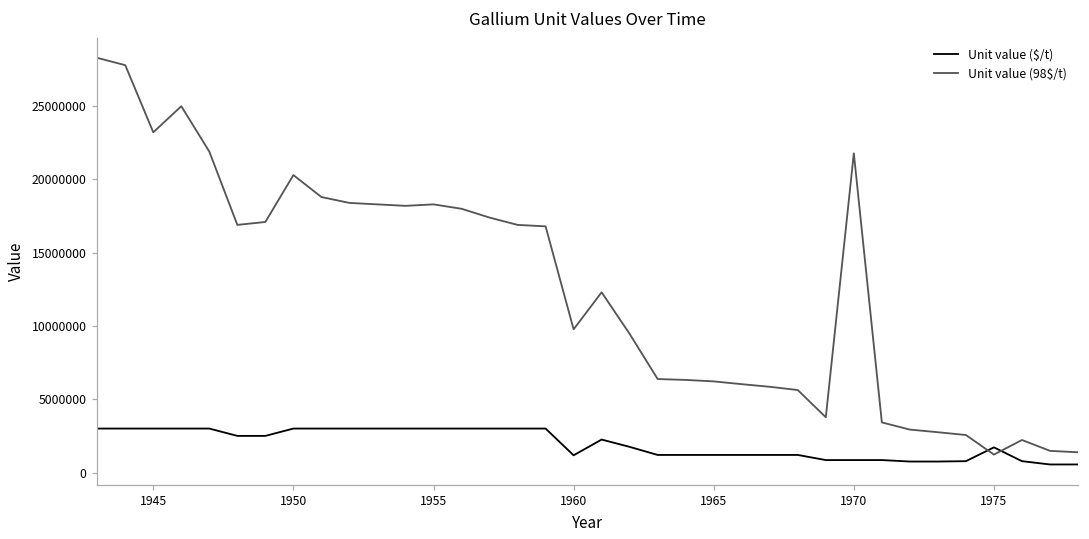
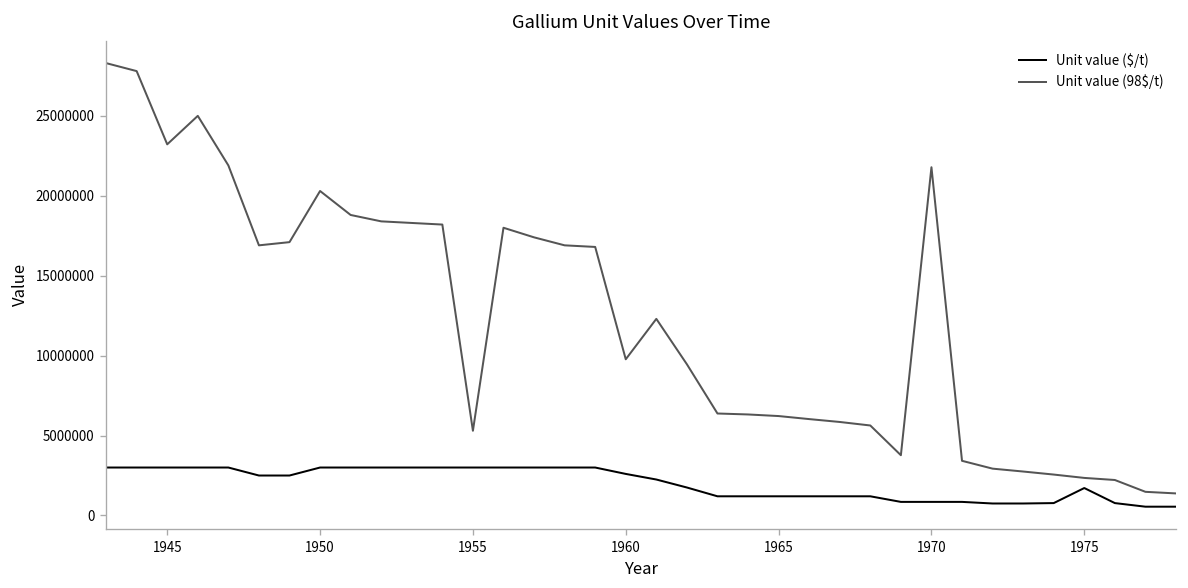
  {
    "Unit value ($/t)": {
      "1945": 3000000,
      "1950": 3000000,
      "1955": 3000000,
-     "1960": 1200000,
+     "1960": 2600000,
      "1965": 1200000,
      "1970": 900000,
      "1975": 1700000
    },
    "Unit value (98$/t)": {
      "1945": 23200000,
      "1950": 20300000,
-     "1955": 18300000,
+     "1955": 5300000,
      "1960": 9800000,
      "1965": 6200000,
      "1970": 21800000,
-     "1975": 1200000
+     "1975": 2400000
    }
  }
